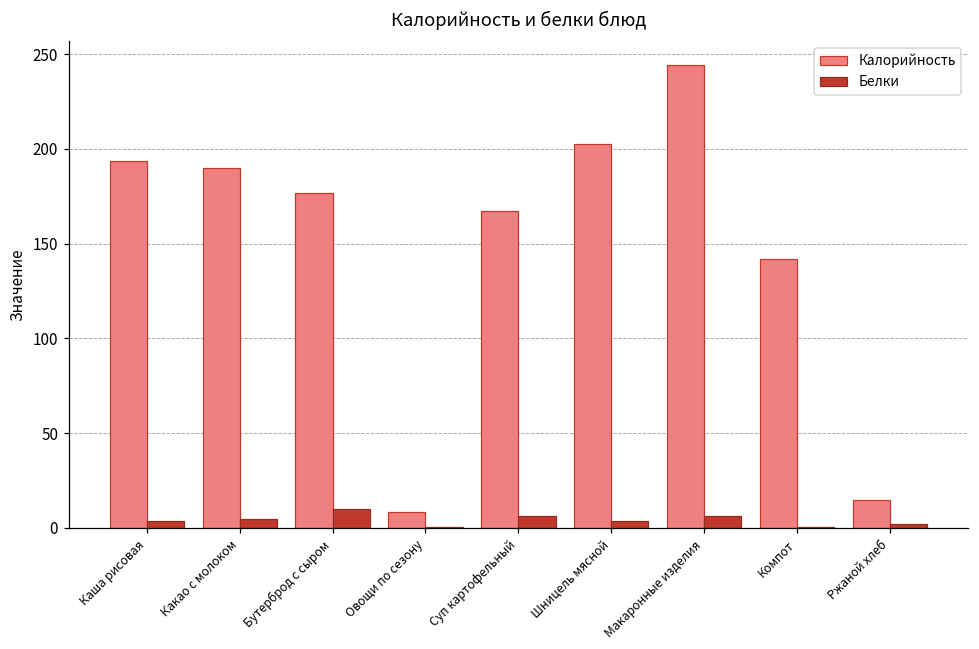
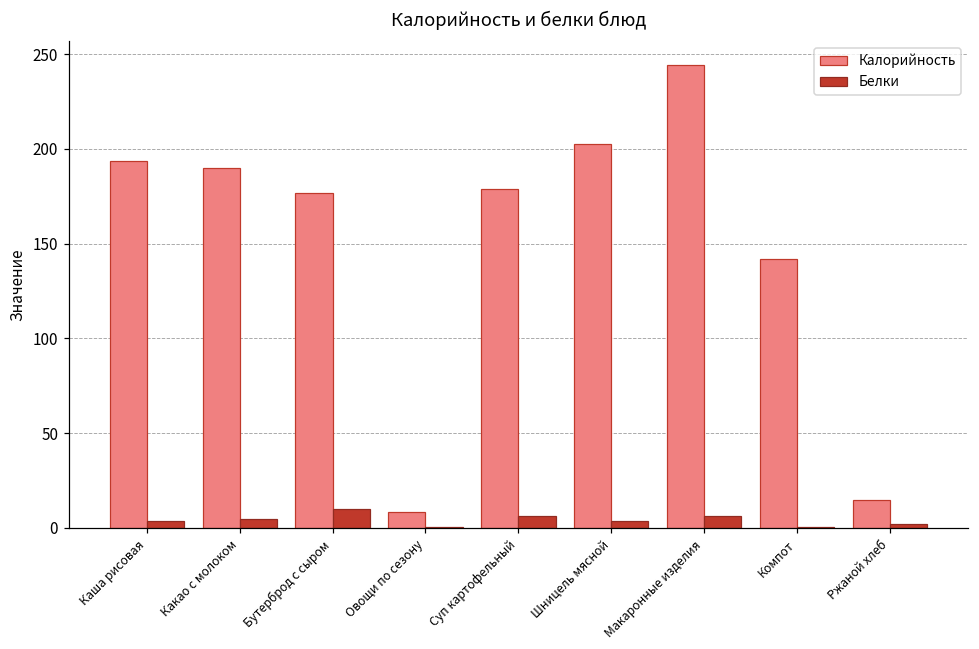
  {
    "Калорийность": {
      "Каша рисовая": 193,
      "Какао с молоком": 190,
      "Бутерброд с сыром": 177,
      "Овощи по сезону": 8,
-     "Суп картофельный": 167,
+     "Суп картофельный": 179,
      "Шницель мясной": 203,
      "Макаронные изделия": 245,
      "Компот": 142,
      "Ржаной хлеб": 15
    },
    "Белки": {
      "Каша рисовая": 3,
      "Какао с молоком": 5,
      "Бутерброд с сыром": 10,
      "Суп картофельный": 6,
      "Шницель мясной": 3,
      "Макаронные изделия": 6,
      "Ржаной хлеб": 2
    }
  }
